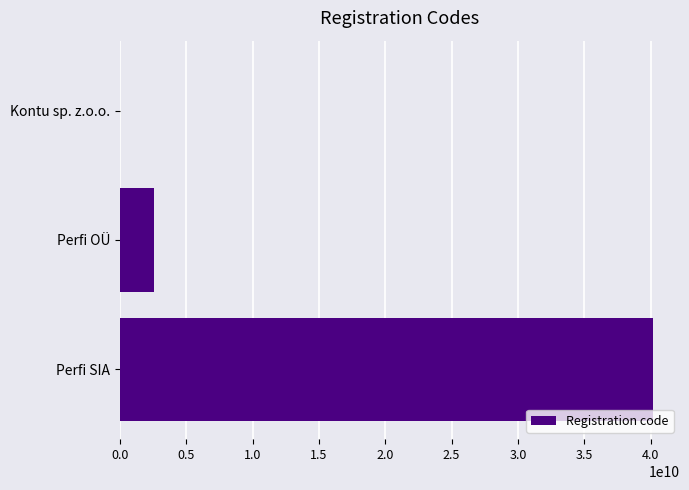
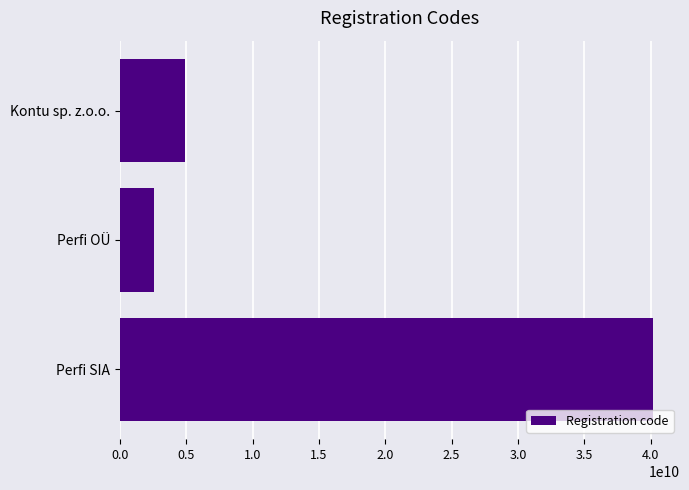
  {
-   "Kontu sp. z.o.o.": 0,
+   "Kontu sp. z.o.o.": 4900000000,
    "Perfi OÜ": 2600000000,
    "Perfi SIA": 40200000000
  }
